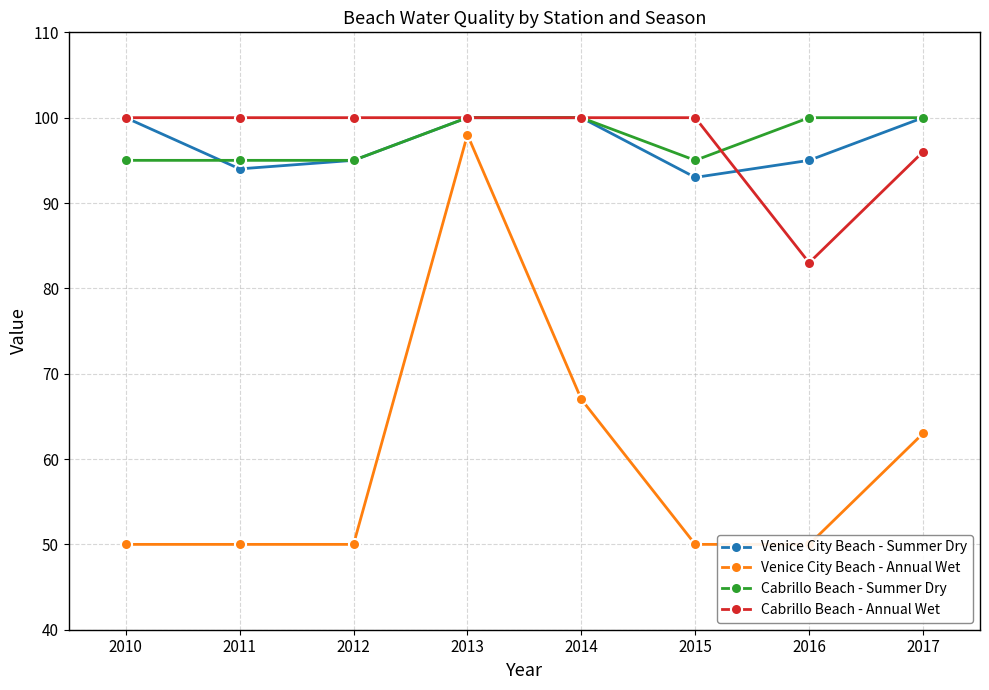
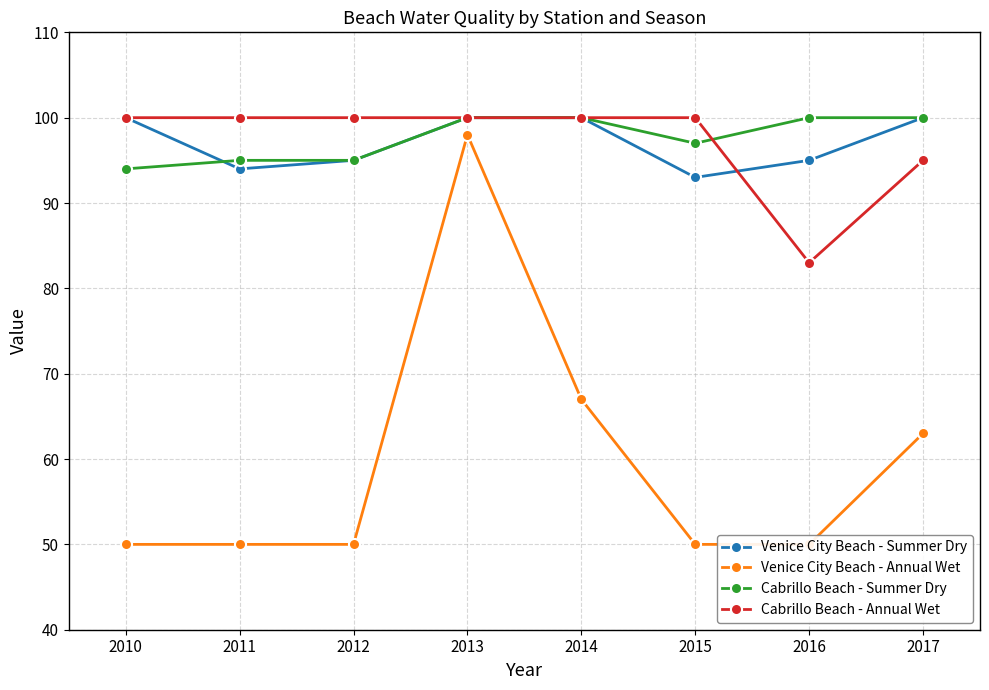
  {
    "Venice City Beach - Summer Dry": {
      "2011": 94,
      "2015": 93,
      "2016": 95
    },
    "Venice City Beach - Annual Wet": {
      "2010": 50,
      "2011": 50,
      "2012": 50,
      "2013": 98,
      "2014": 67,
      "2015": 50,
      "2017": 63
    },
    "Cabrillo Beach - Summer Dry": {
-     "2010": 95,
+     "2010": 94,
      "2011": 95,
-     "2015": 95,
+     "2015": 97,
      "2016": 100
    },
    "Cabrillo Beach - Annual Wet": {
      "2011": 100,
      "2012": 100,
      "2015": 100,
      "2016": 83,
-     "2017": 96
+     "2017": 95
    }
  }
